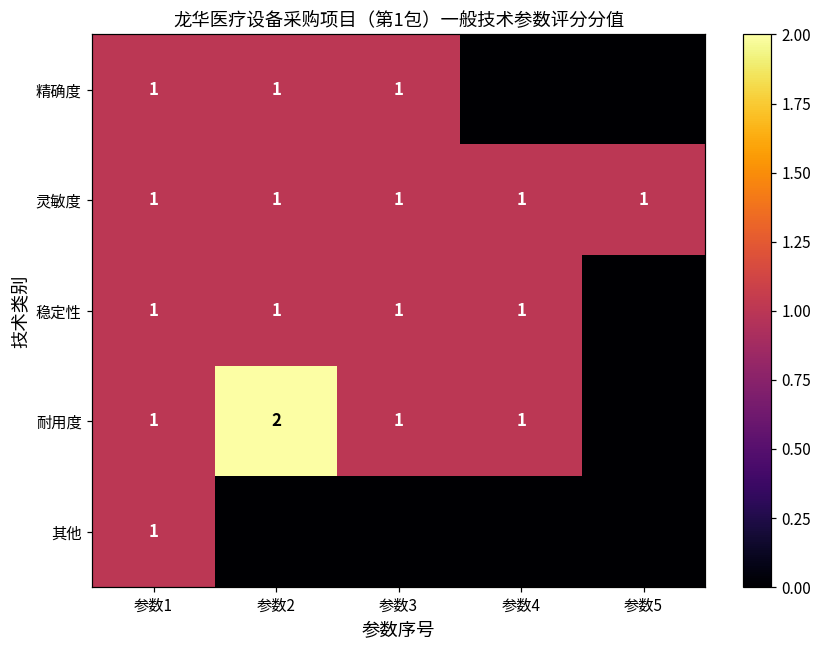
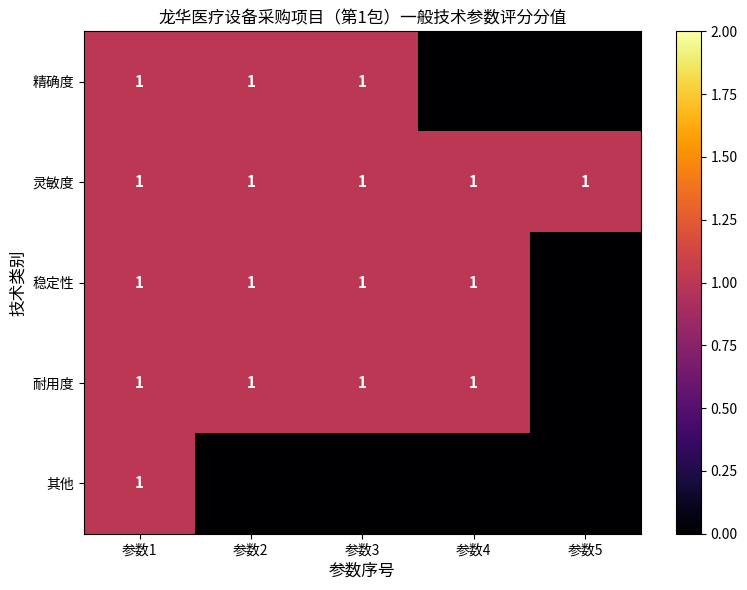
  {
    "精确度": {
      "参数1": 1,
      "参数2": 1,
      "参数3": 1
    },
    "灵敏度": {
      "参数1": 1,
      "参数2": 1,
      "参数3": 1,
      "参数4": 1,
      "参数5": 1
    },
    "稳定性": {
      "参数1": 1,
      "参数2": 1,
      "参数3": 1,
      "参数4": 1
    },
    "耐用度": {
      "参数1": 1,
-     "参数2": 2,
+     "参数2": 1,
      "参数3": 1,
      "参数4": 1
    },
    "其他": {
      "参数1": 1
    }
  }
